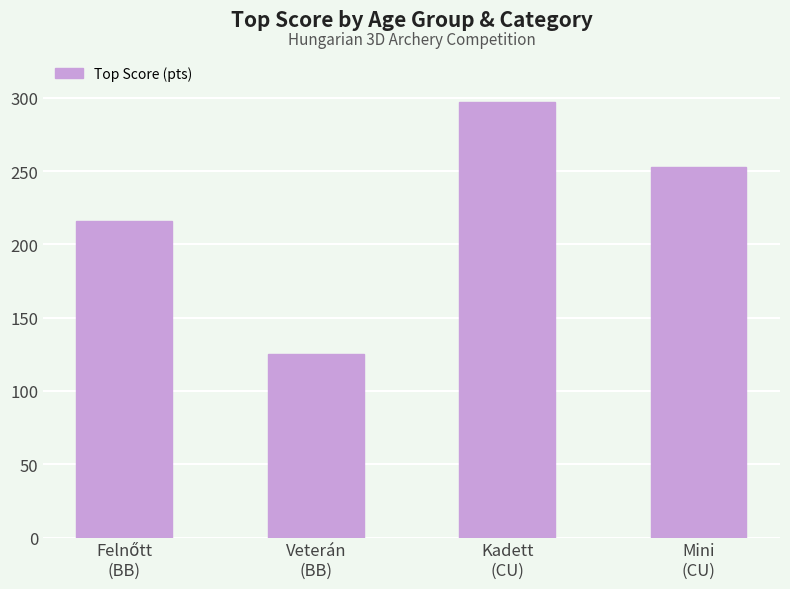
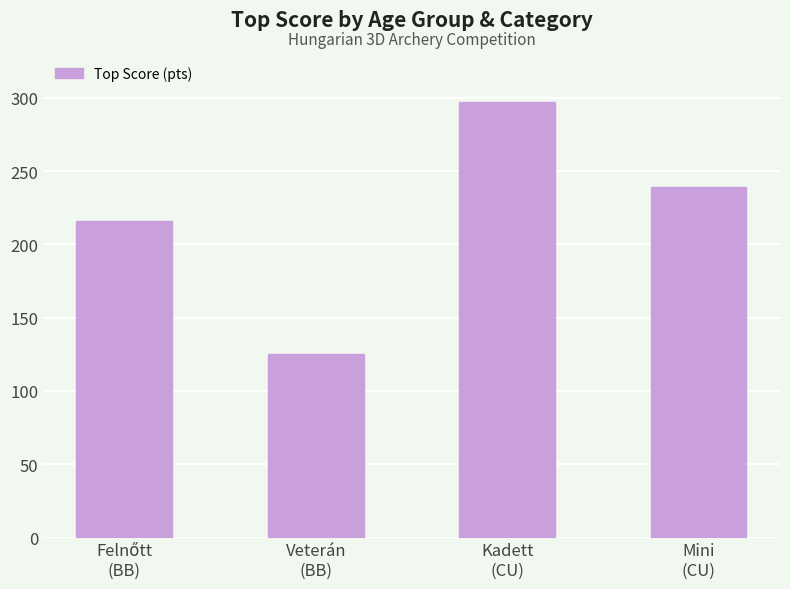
  {
    "Felnőtt (BB)": 216,
    "Veterán (BB)": 125,
    "Kadett (CU)": 297,
-   "Mini (CU)": 253
+   "Mini (CU)": 239
  }
